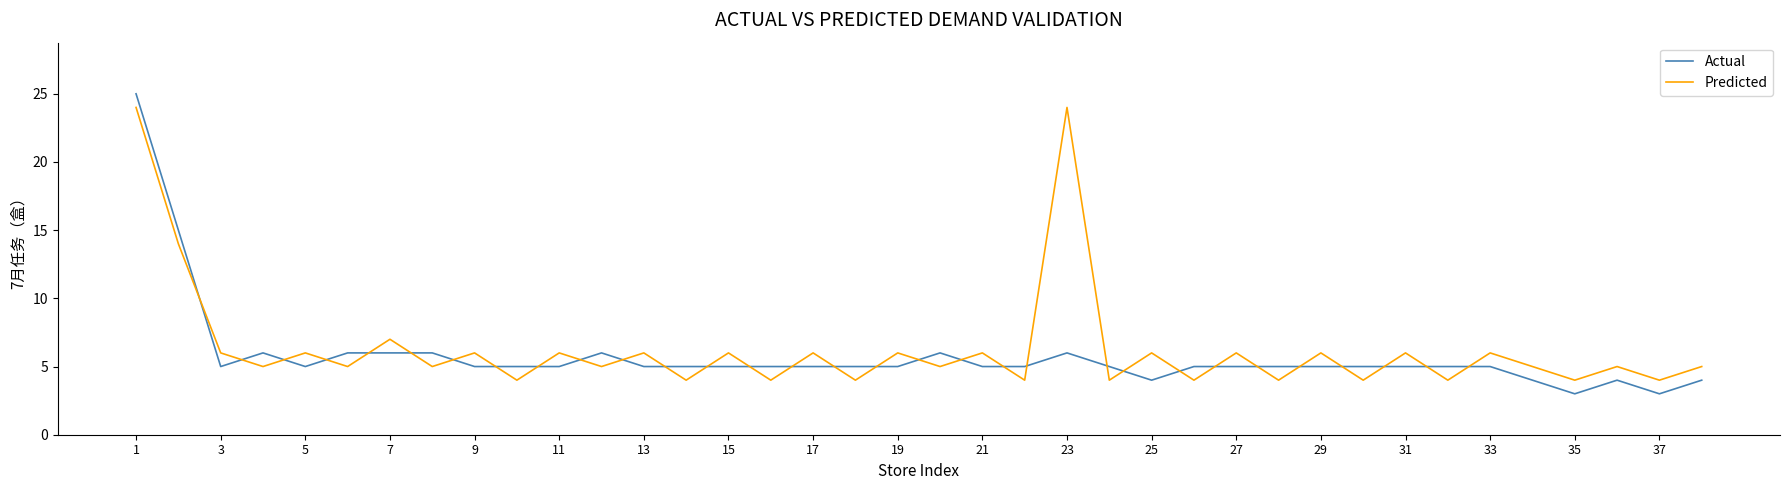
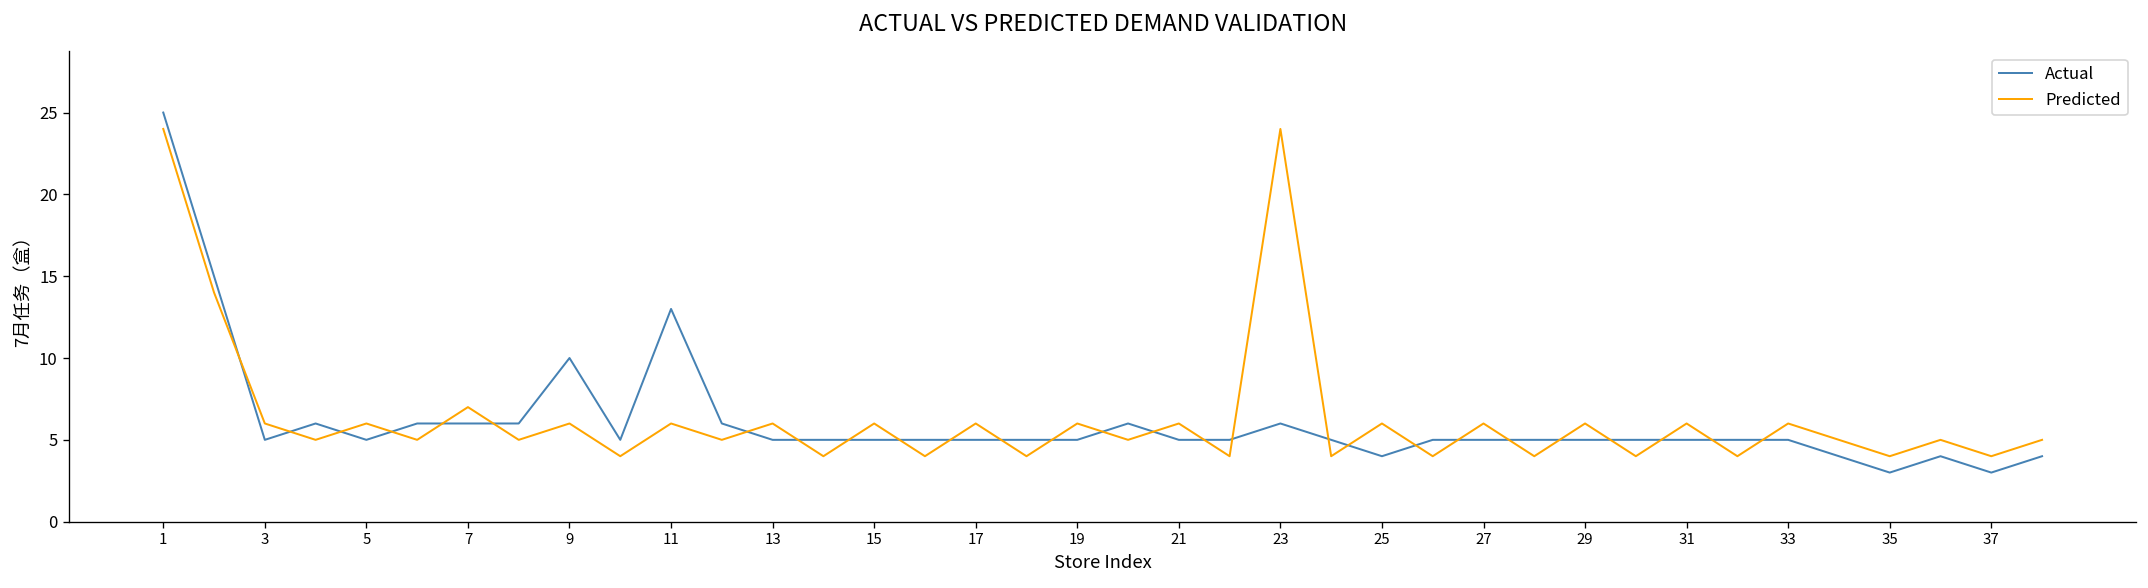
  {
    "Actual": {
      "1": 25,
      "3": 5,
      "5": 5,
      "7": 6,
-     "9": 5,
-     "11": 5,
+     "9": 10,
+     "11": 13,
      "13": 5,
      "15": 5,
      "17": 5,
      "19": 5,
      "21": 5,
      "23": 6,
      "25": 4,
      "27": 5,
      "29": 5,
      "31": 5,
      "33": 5,
      "35": 3,
      "37": 3
    },
    "Predicted": {
      "1": 24,
      "3": 6,
      "5": 6,
      "7": 7,
      "9": 6,
      "11": 6,
      "13": 6,
      "15": 6,
      "17": 6,
      "19": 6,
      "21": 6,
      "23": 24,
      "25": 6,
      "27": 6,
      "29": 6,
      "31": 6,
      "33": 6,
      "35": 4,
      "37": 4
    }
  }
